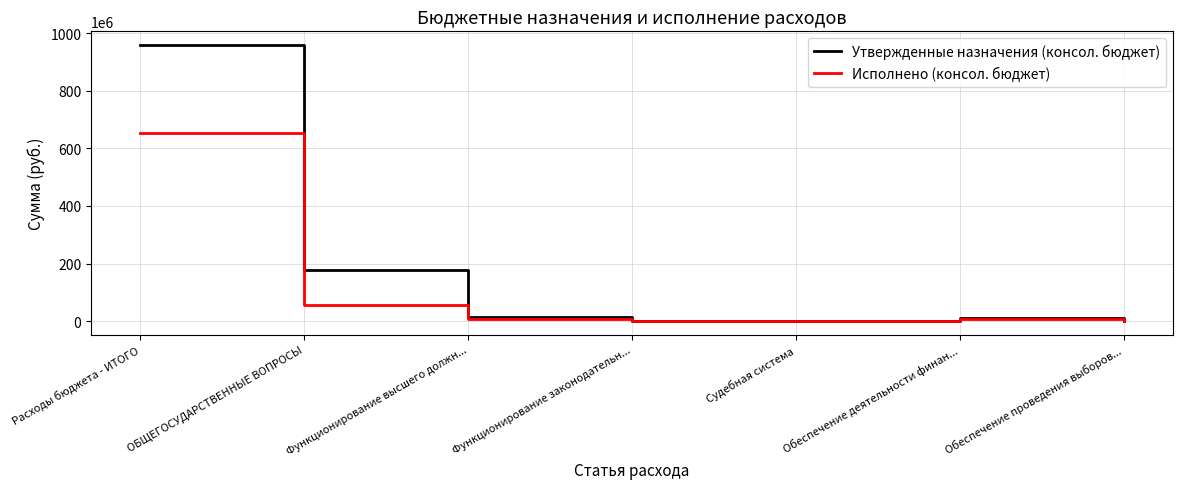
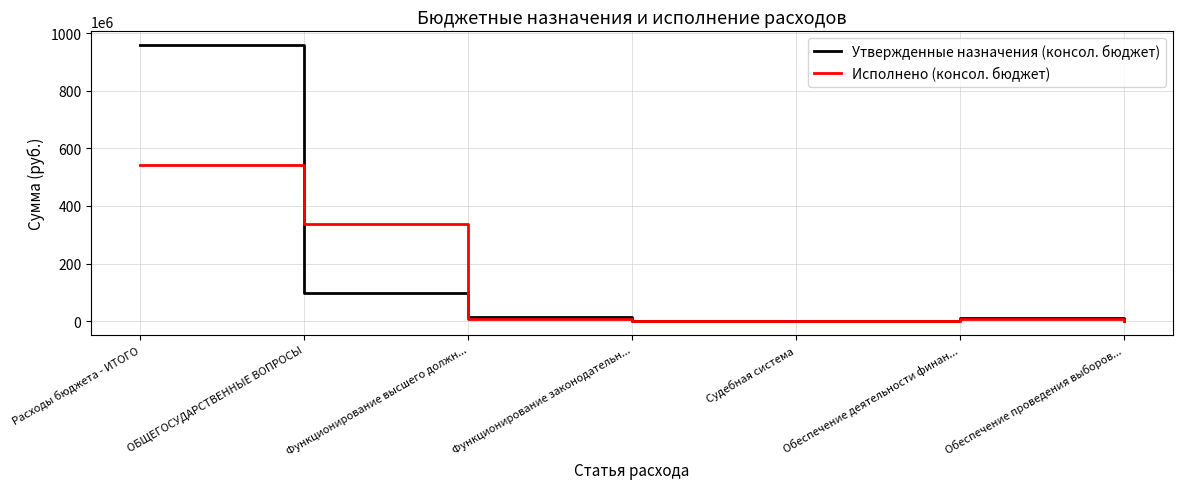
  {
    "Утвержденные назначения (консол. бюджет)": {
      "Расходы бюджета - ИТОГО": 960000000,
-     "ОБЩЕГОСУДАРСТВЕННЫЕ ВОПРОСЫ": 180000000
+     "ОБЩЕГОСУДАРСТВЕННЫЕ ВОПРОСЫ": 100000000
    },
    "Исполнено (консол. бюджет)": {
-     "Расходы бюджета - ИТОГО": 650000000,
-     "ОБЩЕГОСУДАРСТВЕННЫЕ ВОПРОСЫ": 60000000
+     "Расходы бюджета - ИТОГО": 540000000,
+     "ОБЩЕГОСУДАРСТВЕННЫЕ ВОПРОСЫ": 340000000
    }
  }
